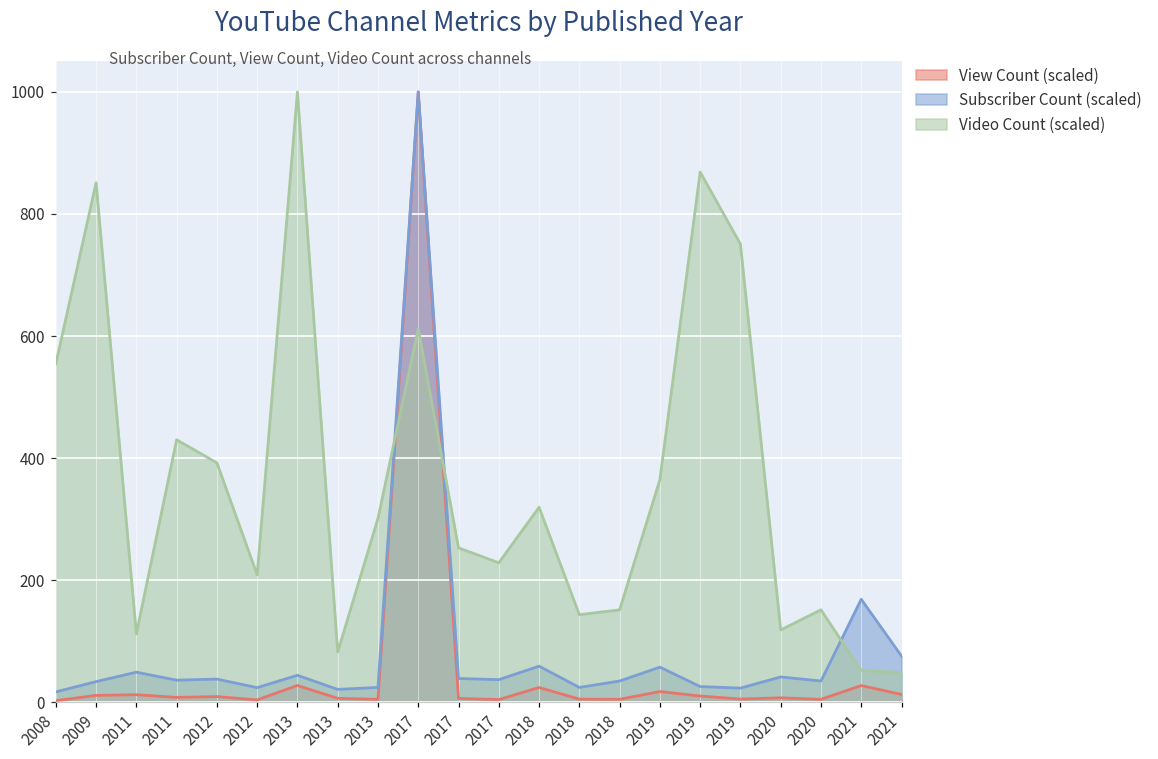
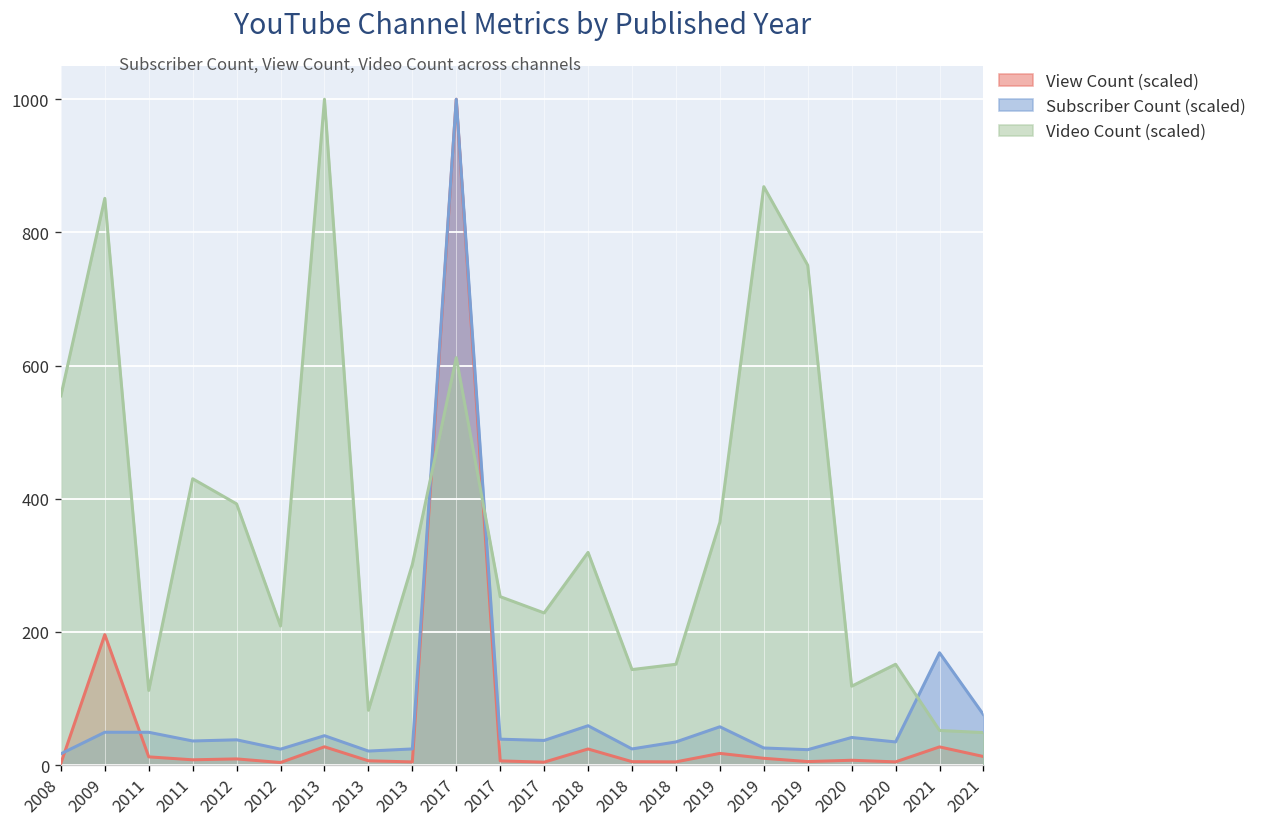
  {
    "View Count (scaled)": {
      "2008": 0,
-     "2009": 10
+     "2009": 200
    },
    "Subscriber Count (scaled)": {
      "2008": 20,
-     "2009": 30
+     "2009": 50
    },
    "Video Count (scaled)": {
      "2008": 550,
      "2009": 850
    }
  }
